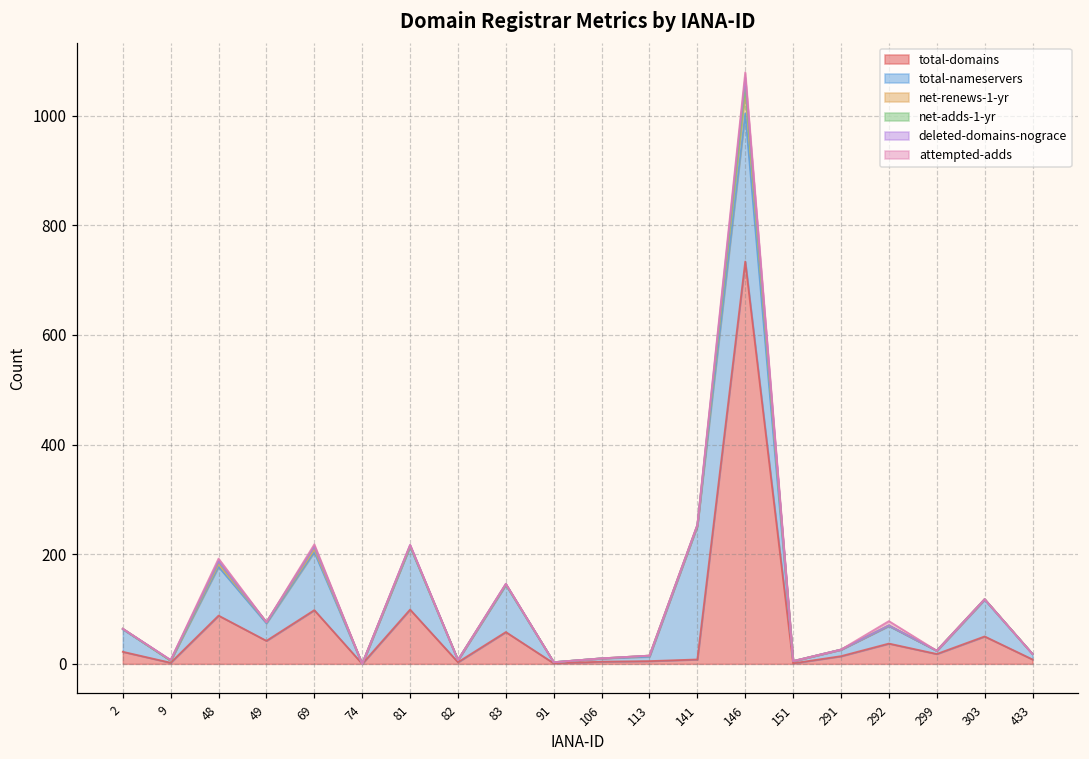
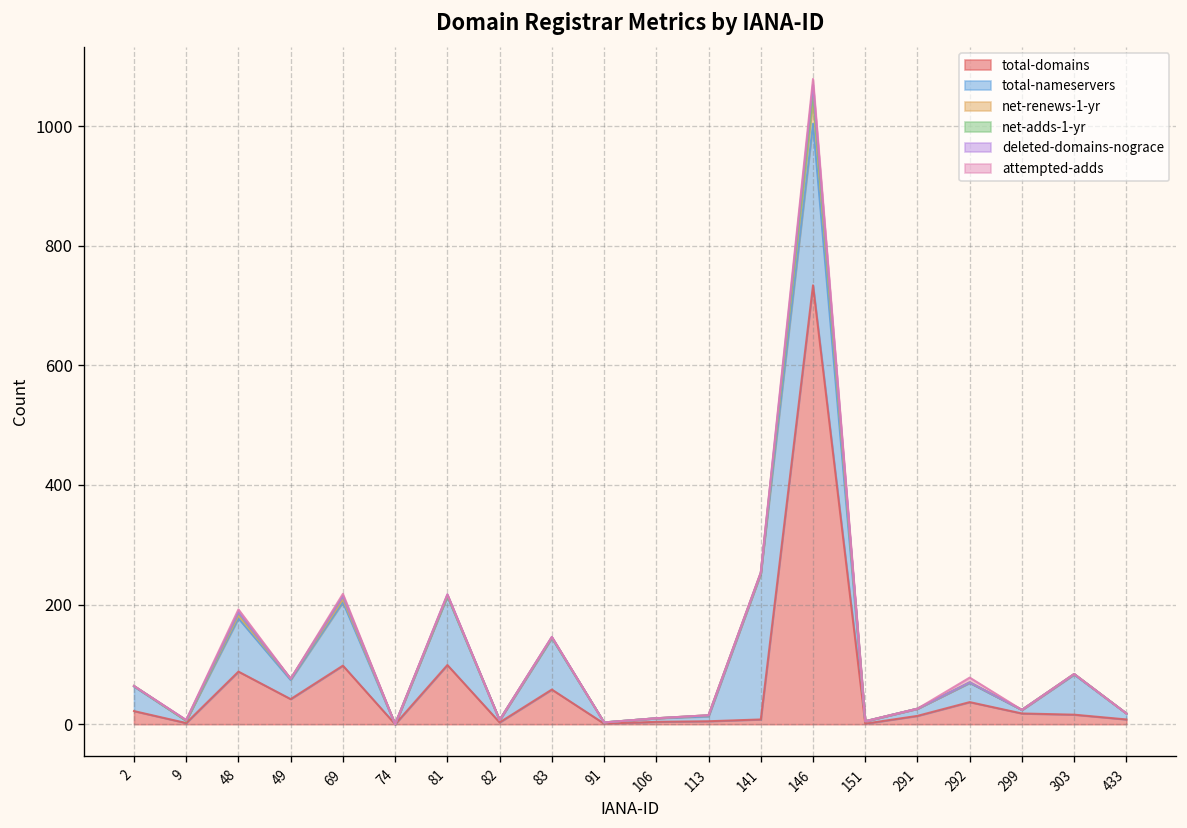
  {
    "total-domains": {
      "2": 20,
      "48": 90,
      "49": 40,
      "69": 100,
      "81": 100,
      "83": 60,
      "106": 0,
      "113": 10,
      "141": 10,
      "146": 730,
      "291": 10,
      "292": 40,
      "299": 20,
-     "303": 50,
+     "303": 20,
      "433": 10
    },
    "total-nameservers": {
      "146": 270
    },
    "net-renews-1-yr": {
      "146": 40
    },
    "net-adds-1-yr": {
      "146": 10
    }
  }
